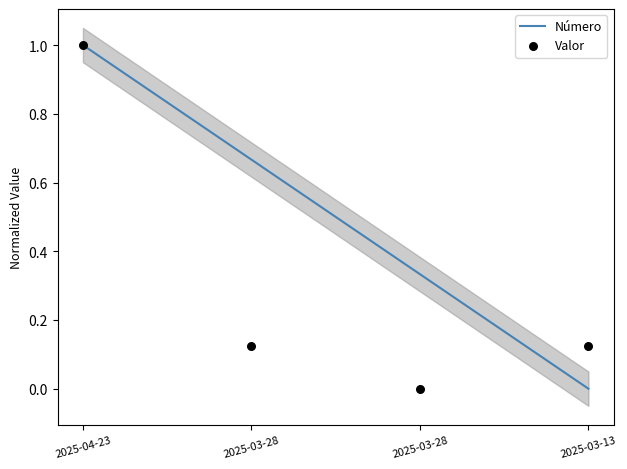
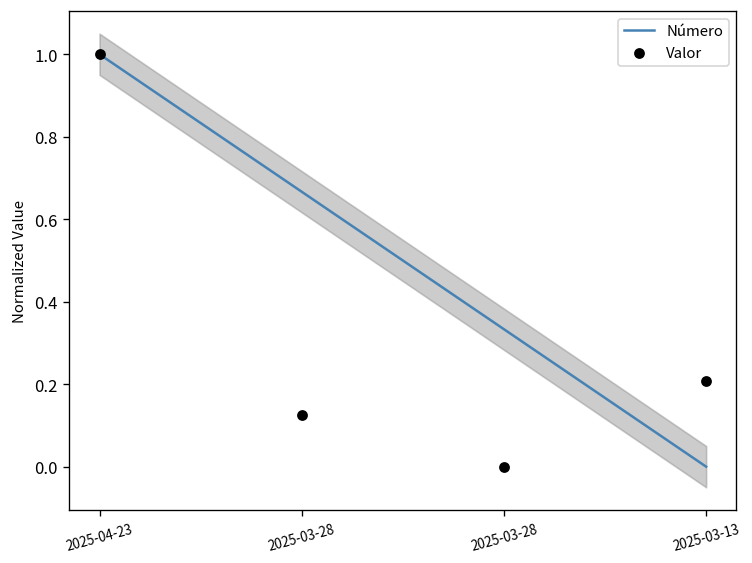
  {
    "Número": {
      "2025-03-13": 0.00
    },
    "Valor": {
-     "2025-03-13": 0.12
+     "2025-03-13": 0.21
    }
  }
